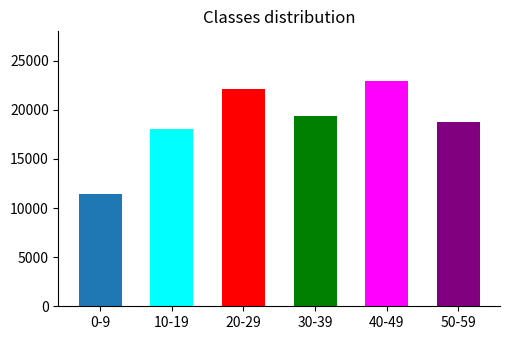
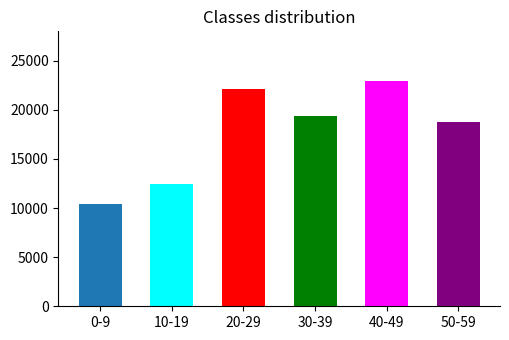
  {
-   "0-9": 11000,
-   "10-19": 18000,
+   "0-9": 10000,
+   "10-19": 12000,
    "20-29": 22000,
    "30-39": 19000,
    "40-49": 23000,
    "50-59": 19000
  }
